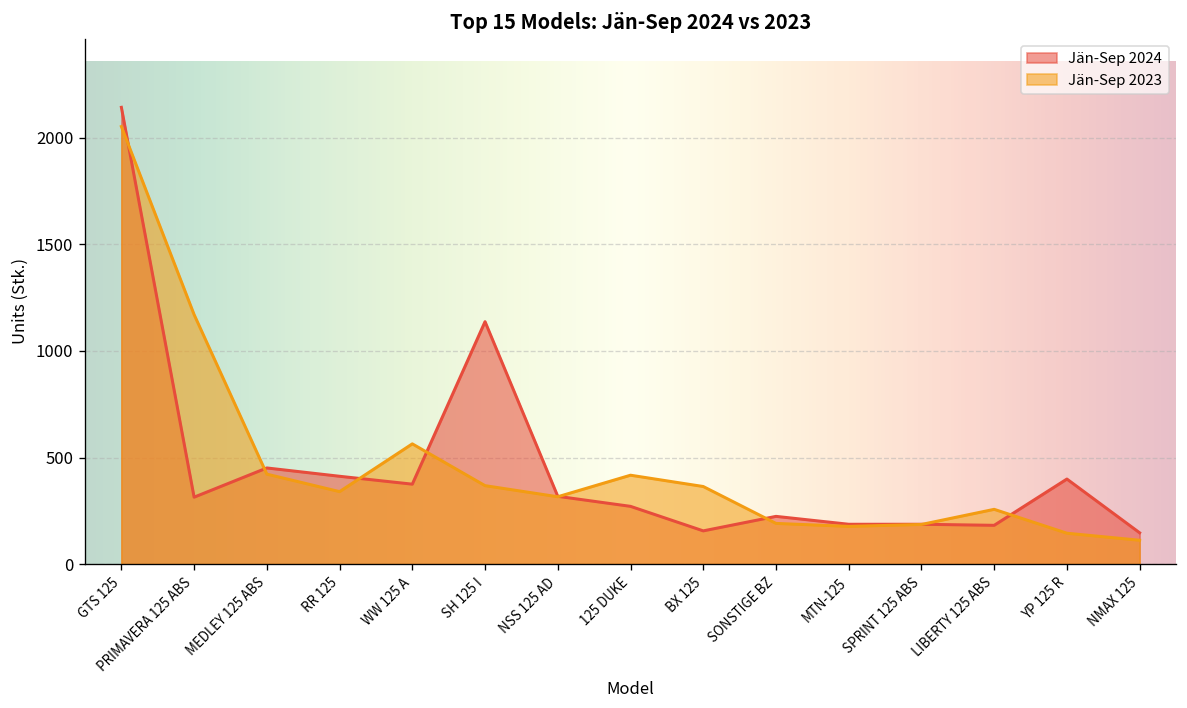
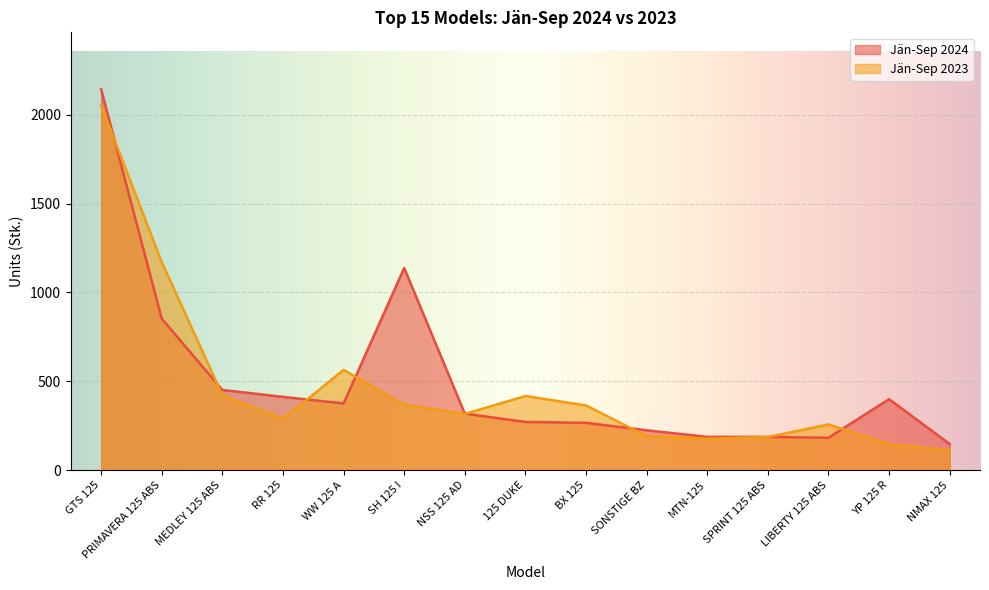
  {
    "Jän-Sep 2024": {
      "GTS 125": 2140,
-     "PRIMAVERA 125 ABS": 310,
+     "PRIMAVERA 125 ABS": 850,
      "MEDLEY 125 ABS": 450,
      "RR 125": 410,
      "WW 125 A": 380,
      "SH 125 I": 1140,
      "125 DUKE": 270,
-     "BX 125": 160,
+     "BX 125": 270,
      "SONSTIGE BZ": 220,
      "LIBERTY 125 ABS": 180,
      "YP 125 R": 400,
      "NMAX 125": 150
    },
    "Jän-Sep 2023": {
      "GTS 125": 2050,
      "PRIMAVERA 125 ABS": 1170,
      "MEDLEY 125 ABS": 420,
-     "RR 125": 340,
+     "RR 125": 290,
      "WW 125 A": 560,
      "SH 125 I": 370,
      "125 DUKE": 420,
      "BX 125": 360,
      "SONSTIGE BZ": 190,
      "LIBERTY 125 ABS": 260,
      "YP 125 R": 150,
      "NMAX 125": 110
    }
  }
